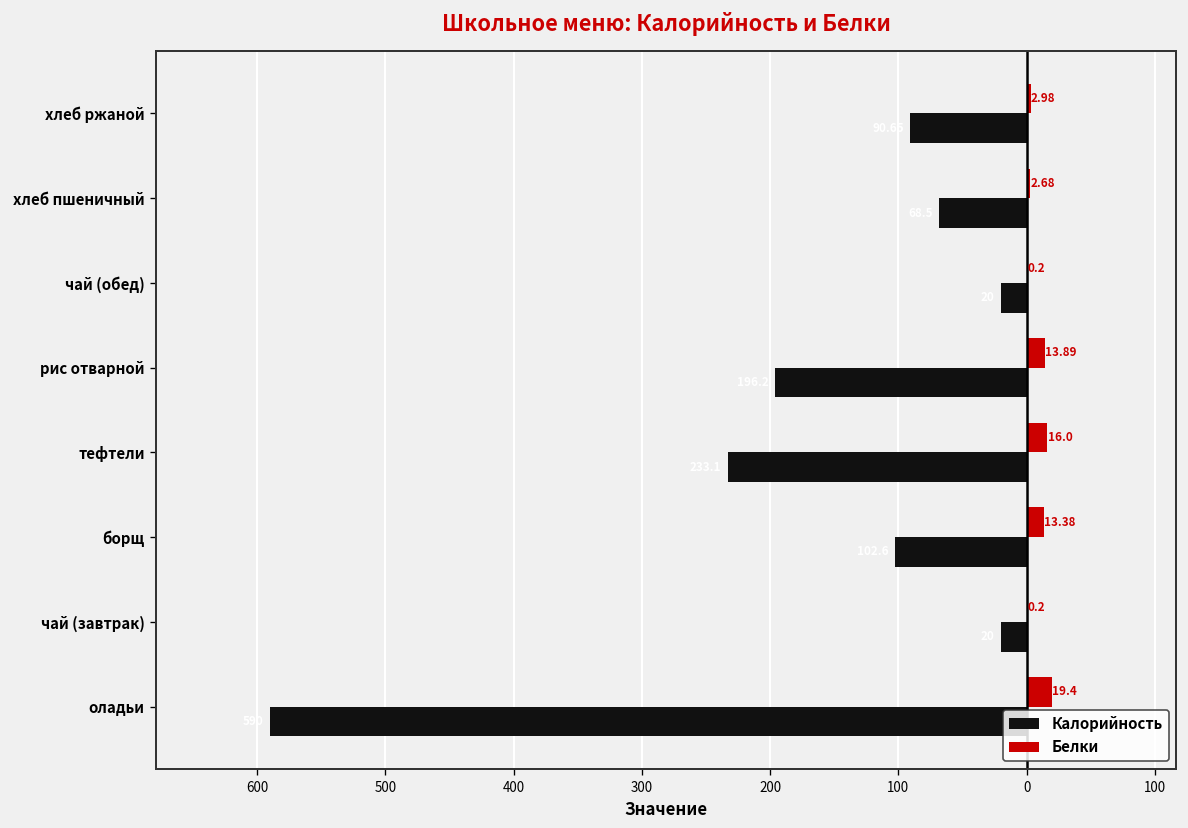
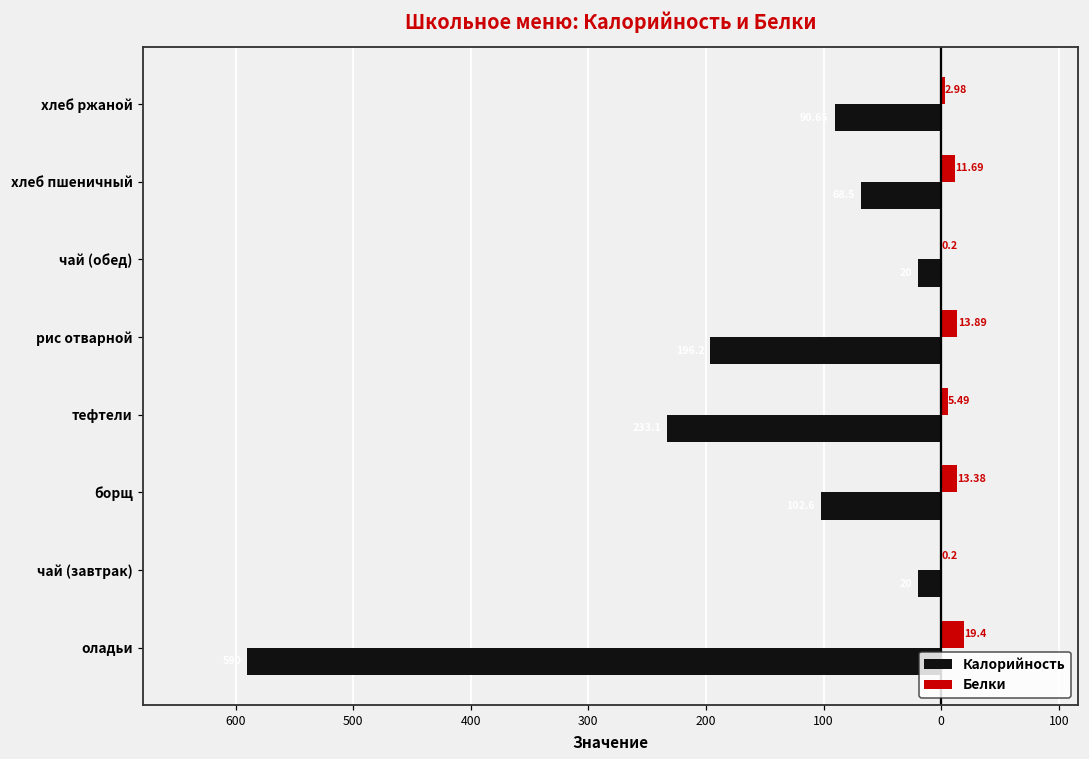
  {
    "Белки": {
      "хлеб ржаной": 2.98,
-     "хлеб пшеничный": 2.68,
+     "хлеб пшеничный": 11.69,
      "чай (обед)": 0.2,
      "рис отварной": 13.89,
-     "тефтели": 16.0,
+     "тефтели": 5.49,
      "борщ": 13.38,
      "чай (завтрак)": 0.2,
      "оладьи": 19.4
    }
  }
